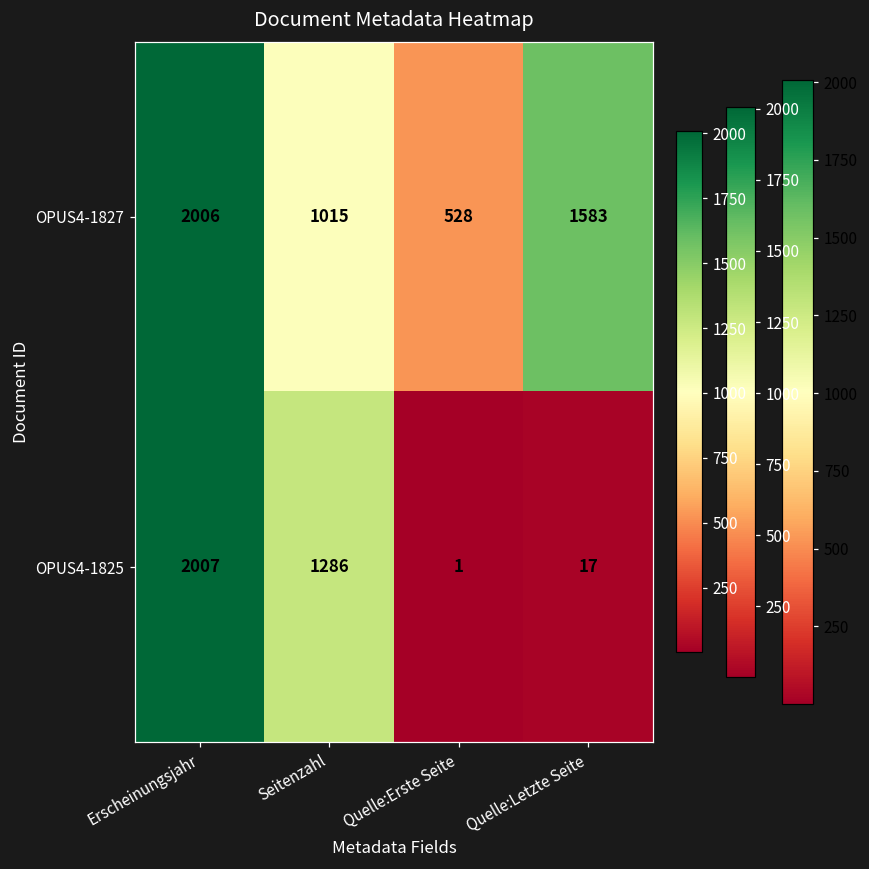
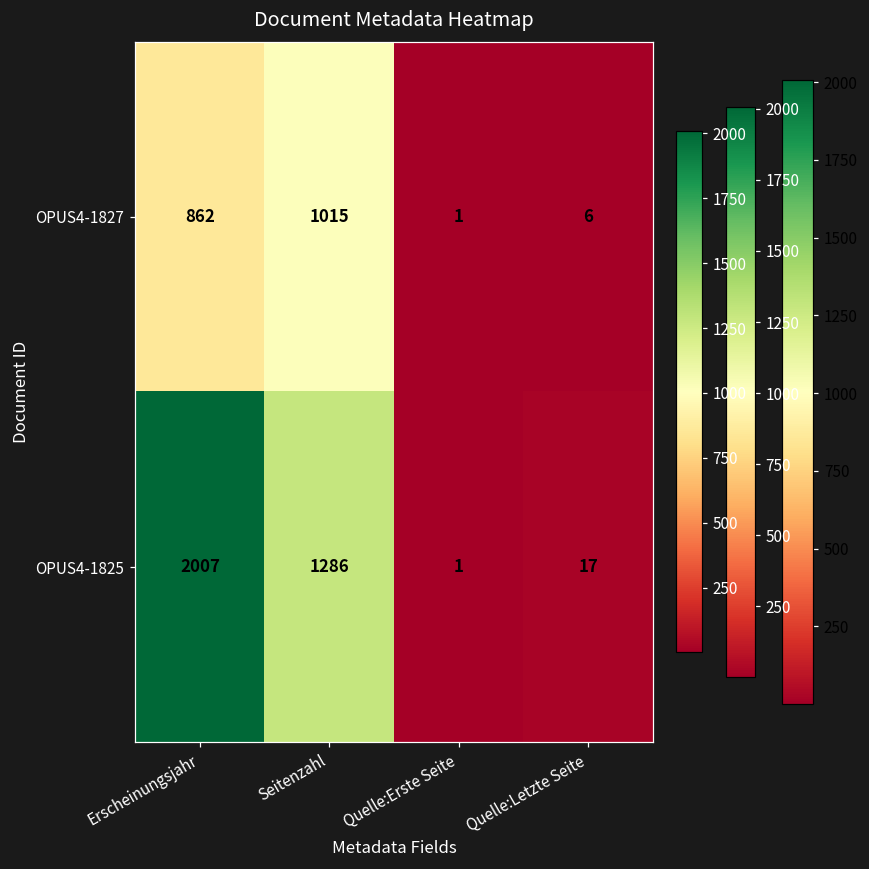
  {
    "OPUS4-1827": {
-     "Erscheinungsjahr": 2006,
+     "Erscheinungsjahr": 862,
      "Seitenzahl": 1015,
-     "Quelle:Erste Seite": 528,
-     "Quelle:Letzte Seite": 1583
+     "Quelle:Erste Seite": 1,
+     "Quelle:Letzte Seite": 6
    },
    "OPUS4-1825": {
      "Erscheinungsjahr": 2007,
      "Seitenzahl": 1286,
      "Quelle:Erste Seite": 1,
      "Quelle:Letzte Seite": 17
    }
  }
